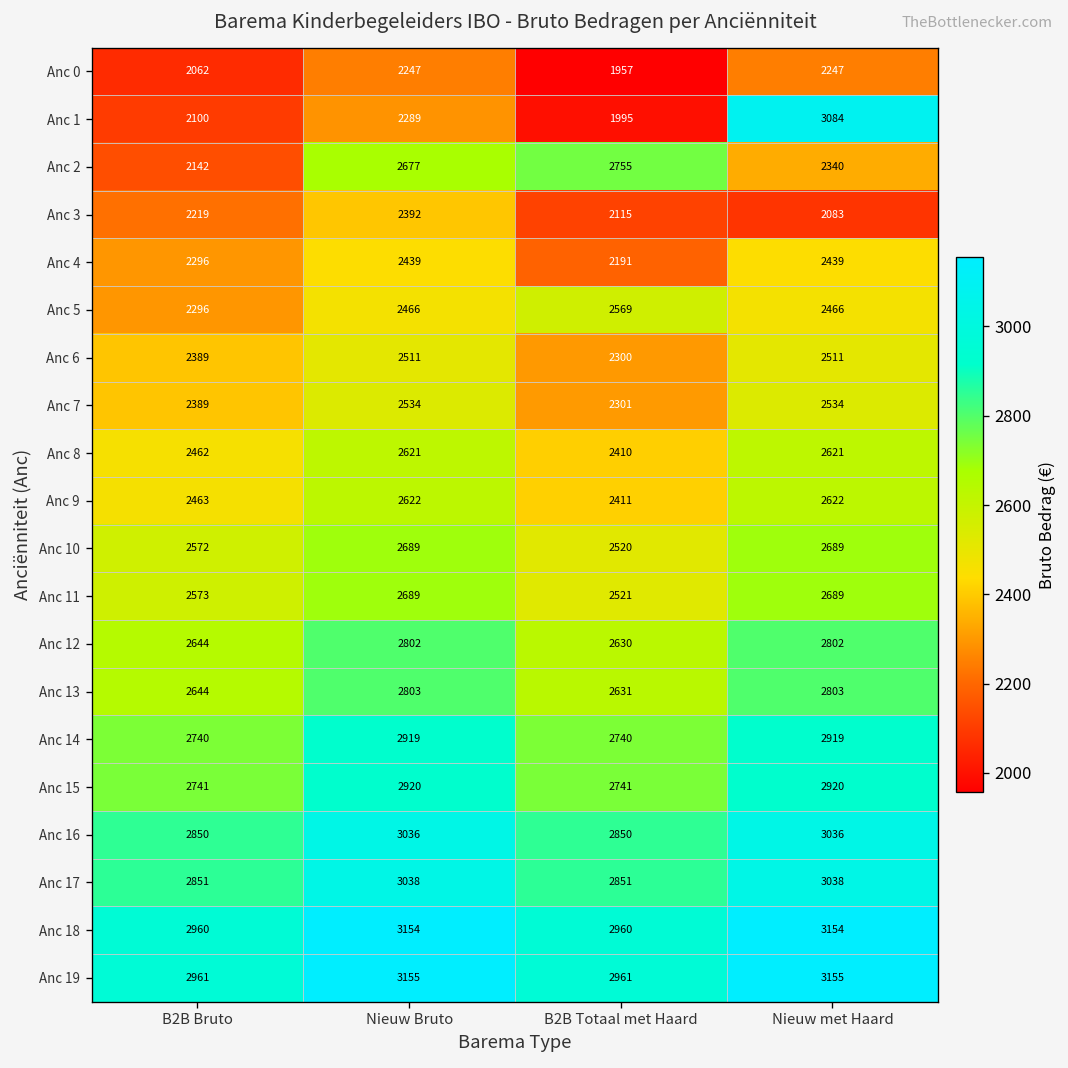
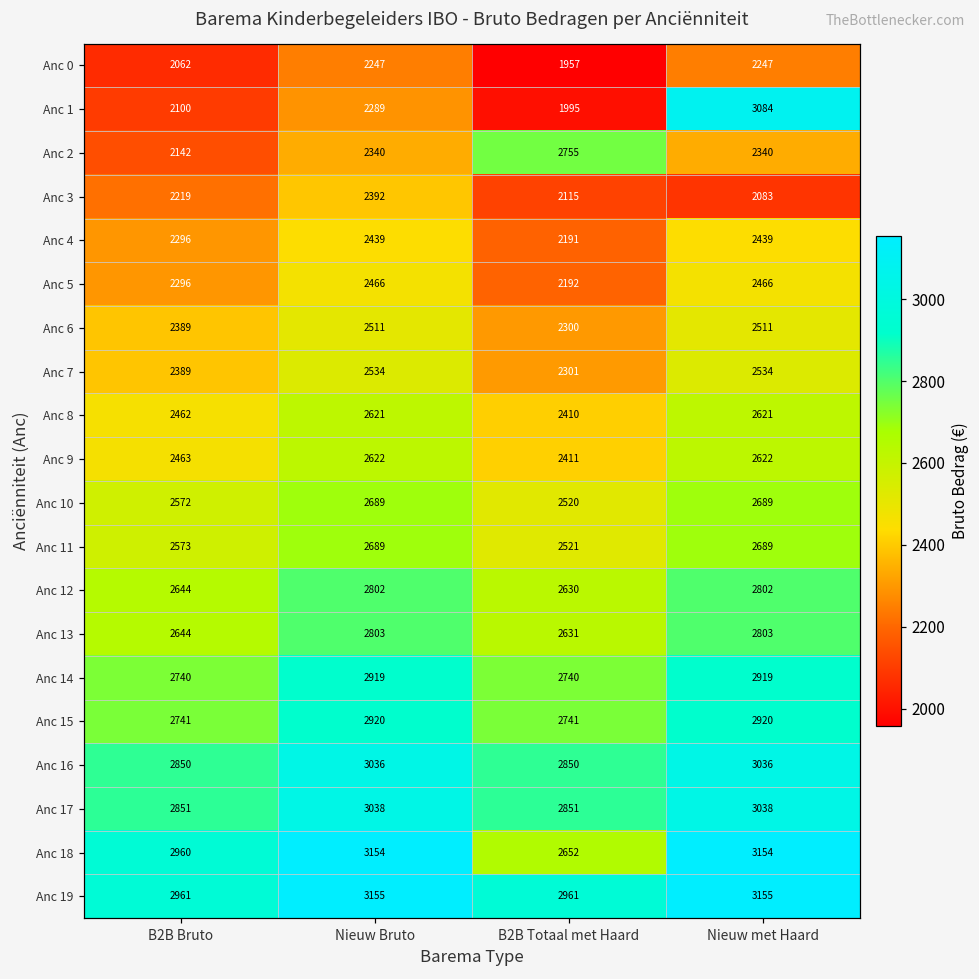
  {
    "Anc 0": {
      "B2B Bruto": 2062,
      "Nieuw Bruto": 2247,
      "B2B Totaal met Haard": 1957,
      "Nieuw met Haard": 2247
    },
    "Anc 1": {
      "B2B Bruto": 2100,
      "Nieuw Bruto": 2289,
      "B2B Totaal met Haard": 1995,
      "Nieuw met Haard": 3084
    },
    "Anc 2": {
      "B2B Bruto": 2142,
-     "Nieuw Bruto": 2677,
+     "Nieuw Bruto": 2340,
      "B2B Totaal met Haard": 2755,
      "Nieuw met Haard": 2340
    },
    "Anc 3": {
      "B2B Bruto": 2219,
      "Nieuw Bruto": 2392,
      "B2B Totaal met Haard": 2115,
      "Nieuw met Haard": 2083
    },
    "Anc 4": {
      "B2B Bruto": 2296,
      "Nieuw Bruto": 2439,
      "B2B Totaal met Haard": 2191,
      "Nieuw met Haard": 2439
    },
    "Anc 5": {
      "B2B Bruto": 2296,
      "Nieuw Bruto": 2466,
-     "B2B Totaal met Haard": 2569,
+     "B2B Totaal met Haard": 2192,
      "Nieuw met Haard": 2466
    },
    "Anc 6": {
      "B2B Bruto": 2389,
      "Nieuw Bruto": 2511,
      "B2B Totaal met Haard": 2300,
      "Nieuw met Haard": 2511
    },
    "Anc 7": {
      "B2B Bruto": 2389,
      "Nieuw Bruto": 2534,
      "B2B Totaal met Haard": 2301,
      "Nieuw met Haard": 2534
    },
    "Anc 8": {
      "B2B Bruto": 2462,
      "Nieuw Bruto": 2621,
      "B2B Totaal met Haard": 2410,
      "Nieuw met Haard": 2621
    },
    "Anc 9": {
      "B2B Bruto": 2463,
      "Nieuw Bruto": 2622,
      "B2B Totaal met Haard": 2411,
      "Nieuw met Haard": 2622
    },
    "Anc 10": {
      "B2B Bruto": 2572,
      "Nieuw Bruto": 2689,
      "B2B Totaal met Haard": 2520,
      "Nieuw met Haard": 2689
    },
    "Anc 11": {
      "B2B Bruto": 2573,
      "Nieuw Bruto": 2689,
      "B2B Totaal met Haard": 2521,
      "Nieuw met Haard": 2689
    },
    "Anc 12": {
      "B2B Bruto": 2644,
      "Nieuw Bruto": 2802,
      "B2B Totaal met Haard": 2630,
      "Nieuw met Haard": 2802
    },
    "Anc 13": {
      "B2B Bruto": 2644,
      "Nieuw Bruto": 2803,
      "B2B Totaal met Haard": 2631,
      "Nieuw met Haard": 2803
    },
    "Anc 14": {
      "B2B Bruto": 2740,
      "Nieuw Bruto": 2919,
      "B2B Totaal met Haard": 2740,
      "Nieuw met Haard": 2919
    },
    "Anc 15": {
      "B2B Bruto": 2741,
      "Nieuw Bruto": 2920,
      "B2B Totaal met Haard": 2741,
      "Nieuw met Haard": 2920
    },
    "Anc 16": {
      "B2B Bruto": 2850,
      "Nieuw Bruto": 3036,
      "B2B Totaal met Haard": 2850,
      "Nieuw met Haard": 3036
    },
    "Anc 17": {
      "B2B Bruto": 2851,
      "Nieuw Bruto": 3038,
      "B2B Totaal met Haard": 2851,
      "Nieuw met Haard": 3038
    },
    "Anc 18": {
      "B2B Bruto": 2960,
      "Nieuw Bruto": 3154,
-     "B2B Totaal met Haard": 2960,
+     "B2B Totaal met Haard": 2652,
      "Nieuw met Haard": 3154
    },
    "Anc 19": {
      "B2B Bruto": 2961,
      "Nieuw Bruto": 3155,
      "B2B Totaal met Haard": 2961,
      "Nieuw met Haard": 3155
    }
  }
